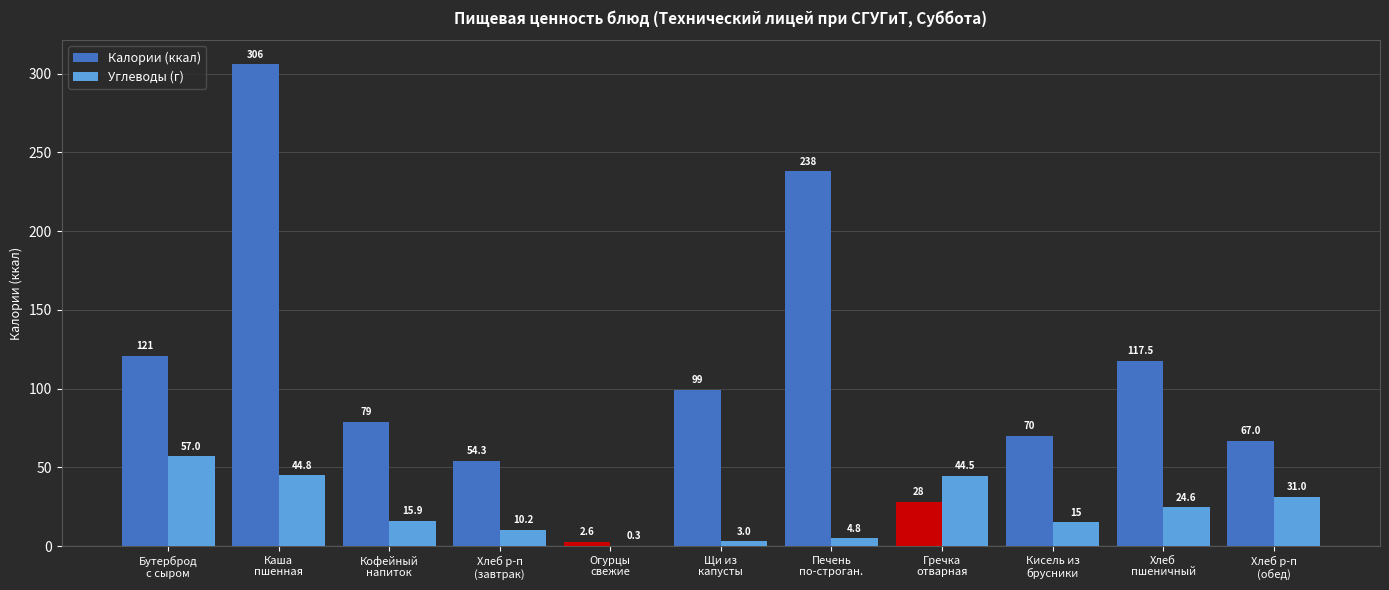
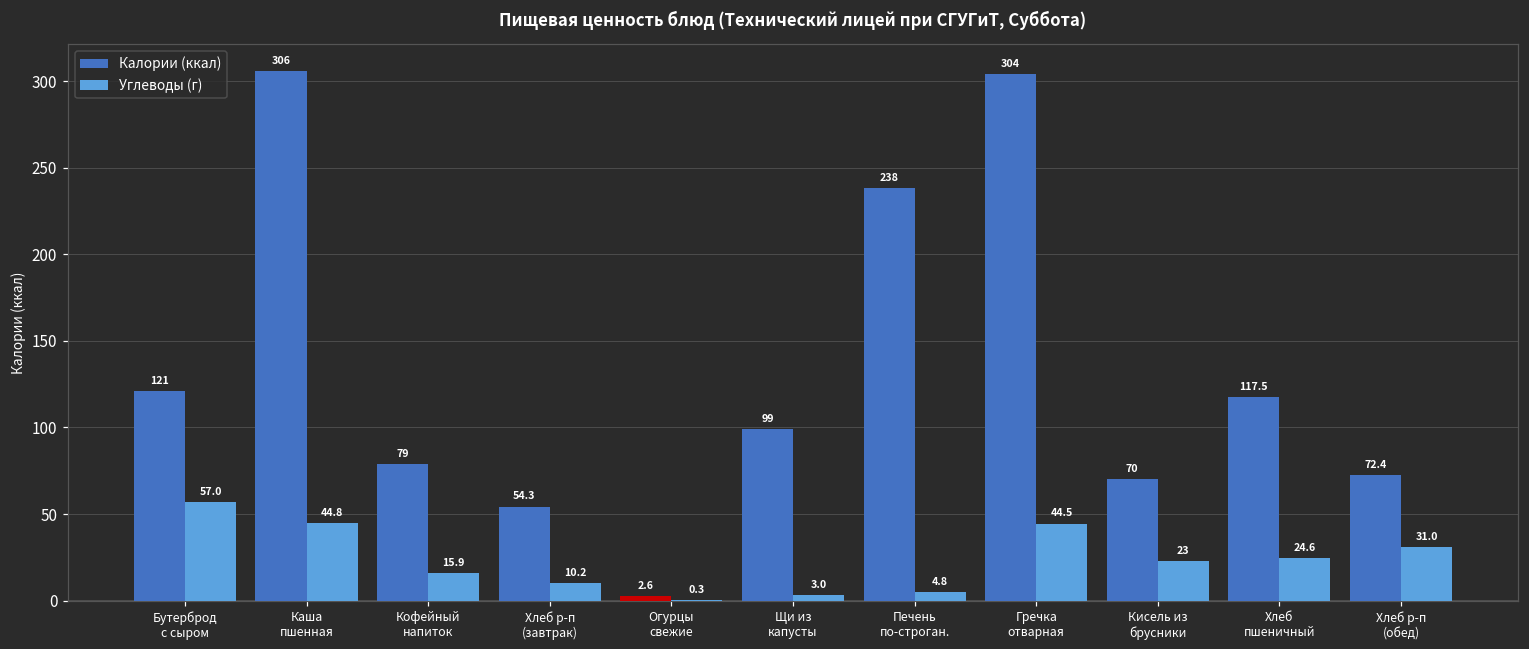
  {
    "Калории (ккал)": {
      "Бутерброд с сыром": 121,
      "Каша пшенная": 306,
      "Кофейный напиток": 79,
      "Хлеб р-п (завтрак)": 54.3,
      "Огурцы свежие": 2.6,
      "Щи из капусты": 99,
      "Печень по-строган.": 238,
-     "Гречка отварная": 28,
+     "Гречка отварная": 304,
      "Кисель из брусники": 70,
      "Хлеб пшеничный": 117.5,
-     "Хлеб р-п (обед)": 67.0
+     "Хлеб р-п (обед)": 72.4
    },
    "Углеводы (г)": {
      "Бутерброд с сыром": 57.0,
      "Каша пшенная": 44.8,
      "Кофейный напиток": 15.9,
      "Хлеб р-п (завтрак)": 10.2,
      "Огурцы свежие": 0.3,
      "Щи из капусты": 3.0,
      "Печень по-строган.": 4.8,
      "Гречка отварная": 44.5,
-     "Кисель из брусники": 15,
+     "Кисель из брусники": 23,
      "Хлеб пшеничный": 24.6,
      "Хлеб р-п (обед)": 31.0
    }
  }
